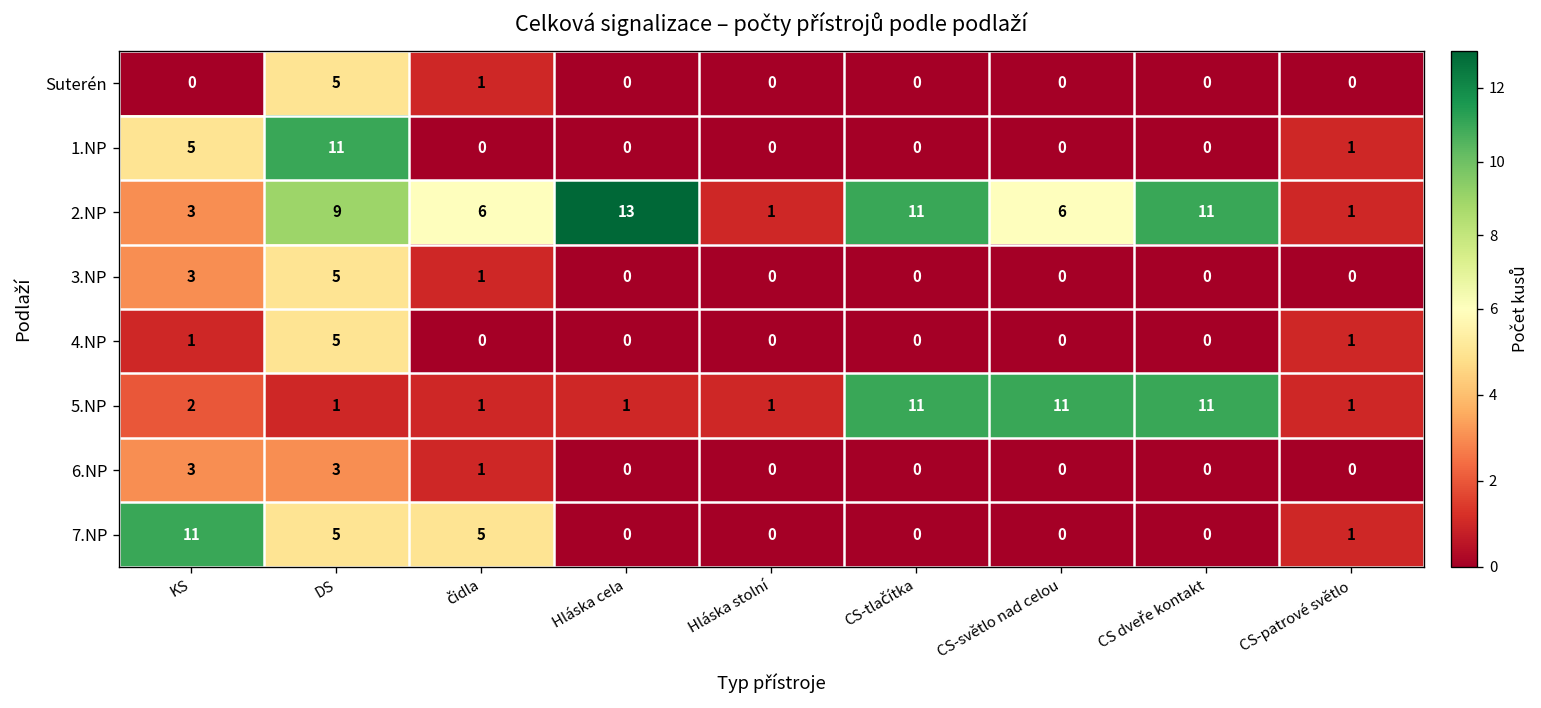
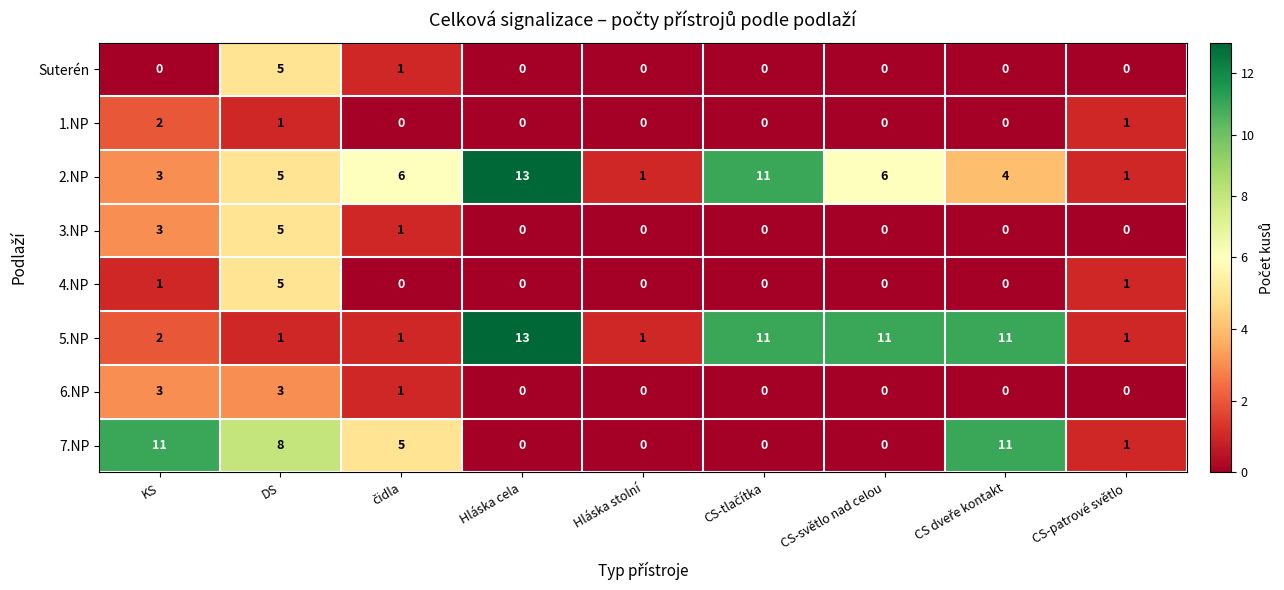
  {
    "Suterén": {
      "KS": 0,
      "DS": 5,
      "čidla": 1,
      "Hláska cela": 0,
      "Hláska stolní": 0,
      "CS-tlačítka": 0,
      "CS-světlo nad celou": 0,
      "CS dveře kontakt": 0,
      "CS-patrové světlo": 0
    },
    "1.NP": {
-     "KS": 5,
-     "DS": 11,
+     "KS": 2,
+     "DS": 1,
      "čidla": 0,
      "Hláska cela": 0,
      "Hláska stolní": 0,
      "CS-tlačítka": 0,
      "CS-světlo nad celou": 0,
      "CS dveře kontakt": 0,
      "CS-patrové světlo": 1
    },
    "2.NP": {
      "KS": 3,
-     "DS": 9,
+     "DS": 5,
      "čidla": 6,
      "Hláska cela": 13,
      "Hláska stolní": 1,
      "CS-tlačítka": 11,
      "CS-světlo nad celou": 6,
-     "CS dveře kontakt": 11,
+     "CS dveře kontakt": 4,
      "CS-patrové světlo": 1
    },
    "3.NP": {
      "KS": 3,
      "DS": 5,
      "čidla": 1,
      "Hláska cela": 0,
      "Hláska stolní": 0,
      "CS-tlačítka": 0,
      "CS-světlo nad celou": 0,
      "CS dveře kontakt": 0,
      "CS-patrové světlo": 0
    },
    "4.NP": {
      "KS": 1,
      "DS": 5,
      "čidla": 0,
      "Hláska cela": 0,
      "Hláska stolní": 0,
      "CS-tlačítka": 0,
      "CS-světlo nad celou": 0,
      "CS dveře kontakt": 0,
      "CS-patrové světlo": 1
    },
    "5.NP": {
      "KS": 2,
      "DS": 1,
      "čidla": 1,
-     "Hláska cela": 1,
+     "Hláska cela": 13,
      "Hláska stolní": 1,
      "CS-tlačítka": 11,
      "CS-světlo nad celou": 11,
      "CS dveře kontakt": 11,
      "CS-patrové světlo": 1
    },
    "6.NP": {
      "KS": 3,
      "DS": 3,
      "čidla": 1,
      "Hláska cela": 0,
      "Hláska stolní": 0,
      "CS-tlačítka": 0,
      "CS-světlo nad celou": 0,
      "CS dveře kontakt": 0,
      "CS-patrové světlo": 0
    },
    "7.NP": {
      "KS": 11,
-     "DS": 5,
+     "DS": 8,
      "čidla": 5,
      "Hláska cela": 0,
      "Hláska stolní": 0,
      "CS-tlačítka": 0,
      "CS-světlo nad celou": 0,
-     "CS dveře kontakt": 0,
+     "CS dveře kontakt": 11,
      "CS-patrové světlo": 1
    }
  }
